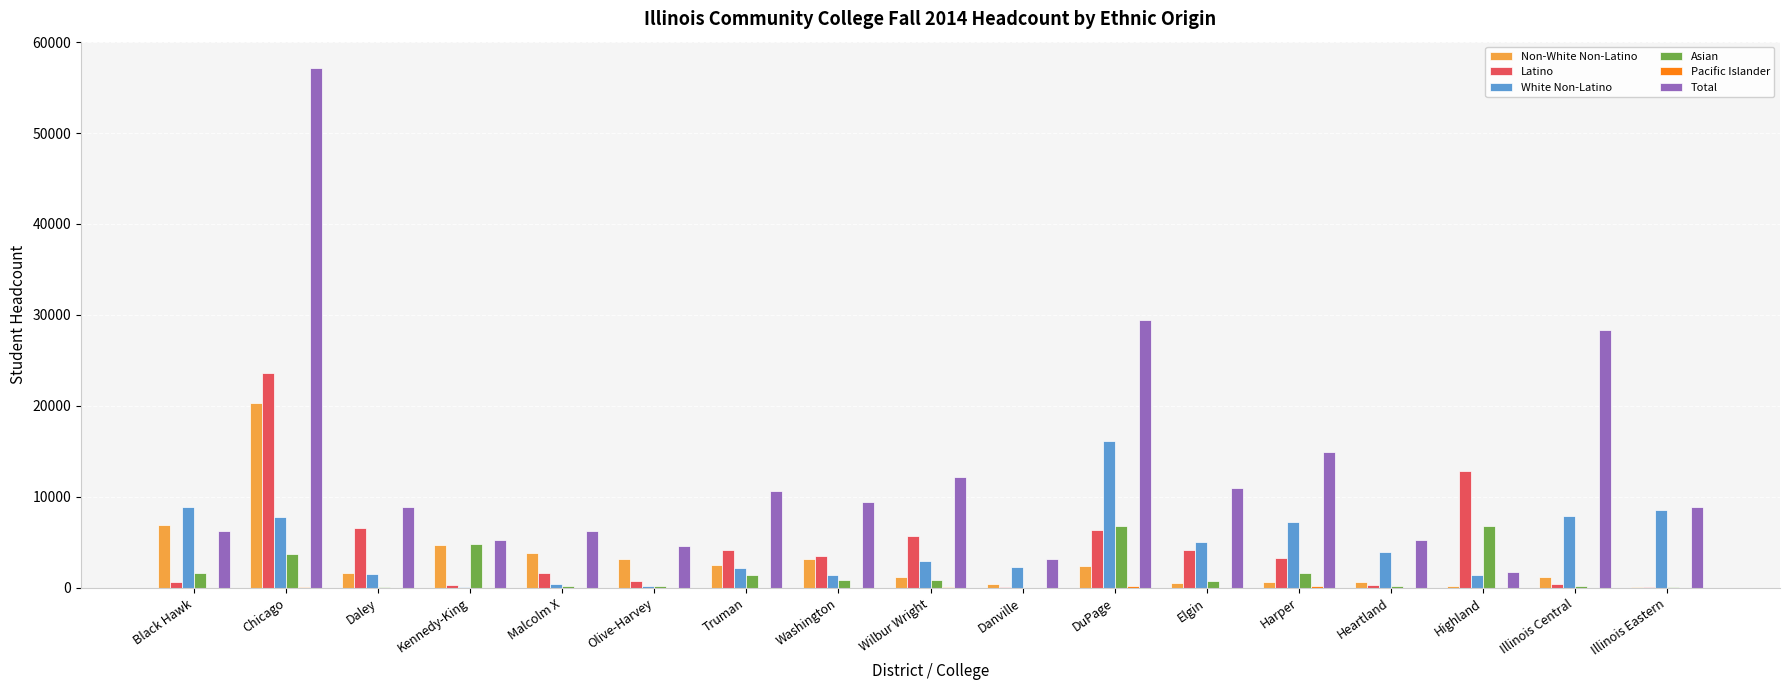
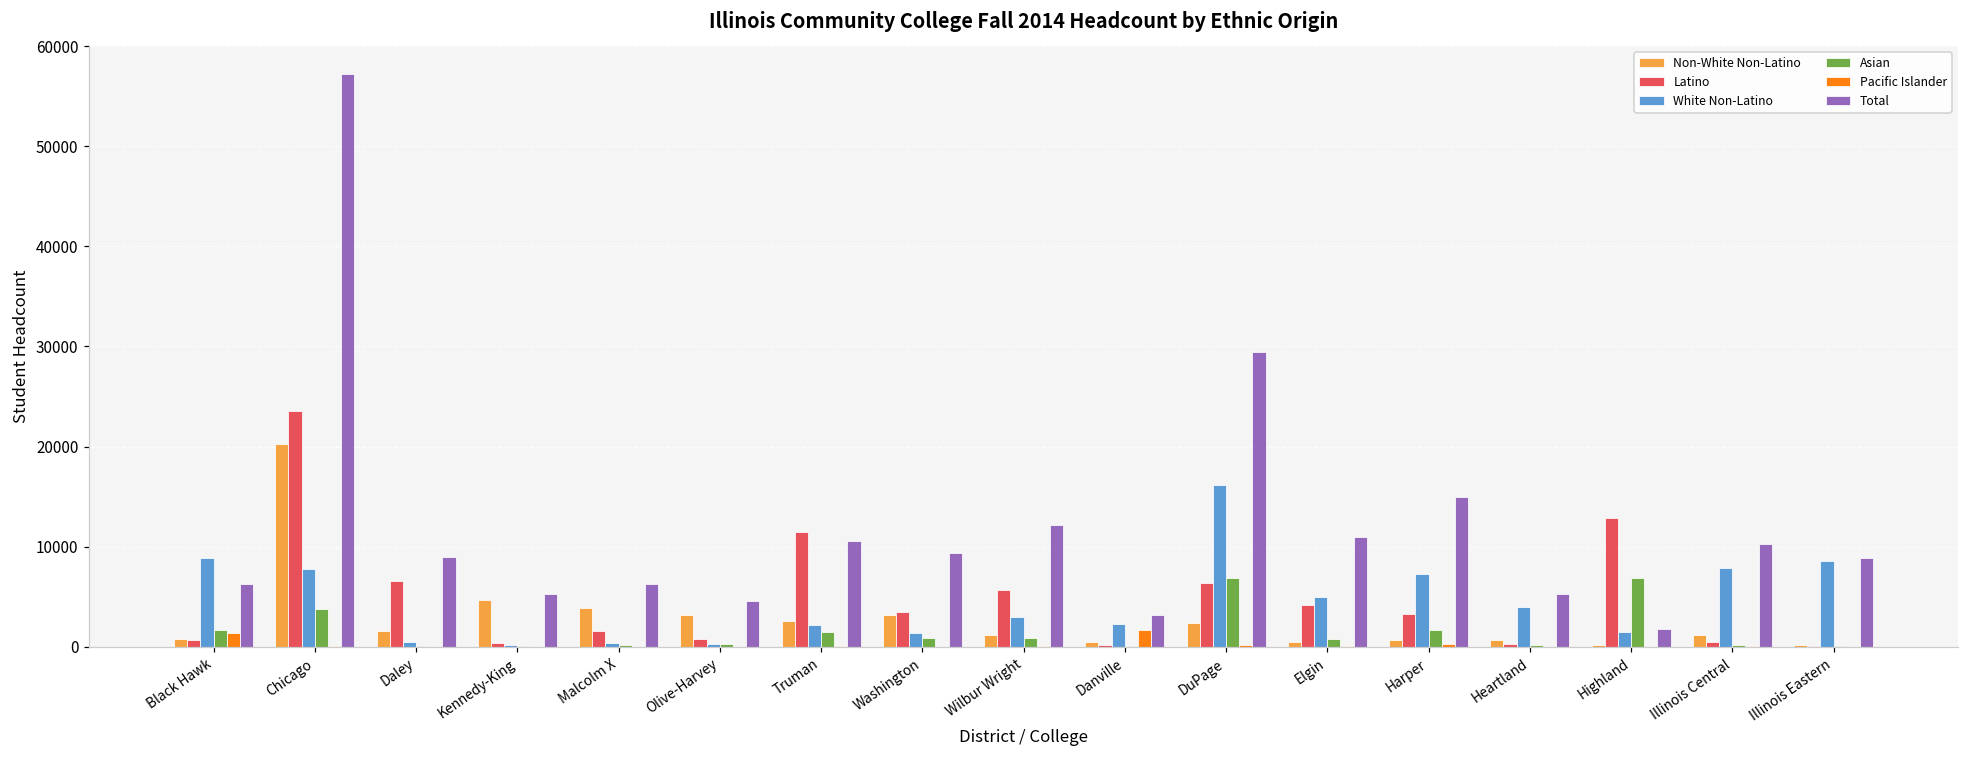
  {
    "Non-White Non-Latino": {
-     "Black Hawk": 7000,
+     "Black Hawk": 1000,
      "Chicago": 20000,
      "Daley": 2000,
      "Kennedy-King": 5000,
      "Malcolm X": 4000,
      "Olive-Harvey": 3000,
      "Truman": 3000,
      "Washington": 3000,
      "Wilbur Wright": 1000,
      "Danville": 0,
      "DuPage": 2000,
      "Elgin": 1000,
      "Harper": 1000,
      "Heartland": 1000,
      "Illinois Central": 1000
    },
    "Latino": {
      "Black Hawk": 1000,
      "Chicago": 24000,
      "Daley": 7000,
      "Kennedy-King": 0,
      "Malcolm X": 2000,
      "Olive-Harvey": 1000,
-     "Truman": 4000,
+     "Truman": 11000,
      "Washington": 3000,
      "Wilbur Wright": 6000,
      "DuPage": 6000,
      "Elgin": 4000,
      "Harper": 3000,
      "Highland": 13000,
      "Illinois Central": 0
    },
    "White Non-Latino": {
      "Black Hawk": 9000,
      "Chicago": 8000,
-     "Daley": 2000,
+     "Daley": 1000,
      "Malcolm X": 0,
      "Truman": 2000,
      "Washington": 1000,
      "Wilbur Wright": 3000,
      "Danville": 2000,
      "DuPage": 16000,
      "Elgin": 5000,
      "Harper": 7000,
      "Heartland": 4000,
      "Highland": 1000,
      "Illinois Central": 8000,
      "Illinois Eastern": 9000
    },
    "Asian": {
      "Black Hawk": 2000,
      "Chicago": 4000,
-     "Kennedy-King": 5000,
+     "Kennedy-King": 0,
      "Truman": 1000,
      "Washington": 1000,
      "Wilbur Wright": 1000,
      "DuPage": 7000,
      "Elgin": 1000,
      "Harper": 2000,
      "Highland": 7000
    },
    "Pacific Islander": {
-     "Black Hawk": 0,
-     "Danville": 0
+     "Black Hawk": 1000,
+     "Danville": 2000
    },
    "Total": {
      "Black Hawk": 6000,
      "Chicago": 57000,
      "Daley": 9000,
      "Kennedy-King": 5000,
      "Malcolm X": 6000,
      "Olive-Harvey": 5000,
      "Truman": 11000,
      "Washington": 9000,
      "Wilbur Wright": 12000,
      "Danville": 3000,
      "DuPage": 29000,
      "Elgin": 11000,
      "Harper": 15000,
      "Heartland": 5000,
      "Highland": 2000,
-     "Illinois Central": 28000,
+     "Illinois Central": 10000,
      "Illinois Eastern": 9000
    }
  }
